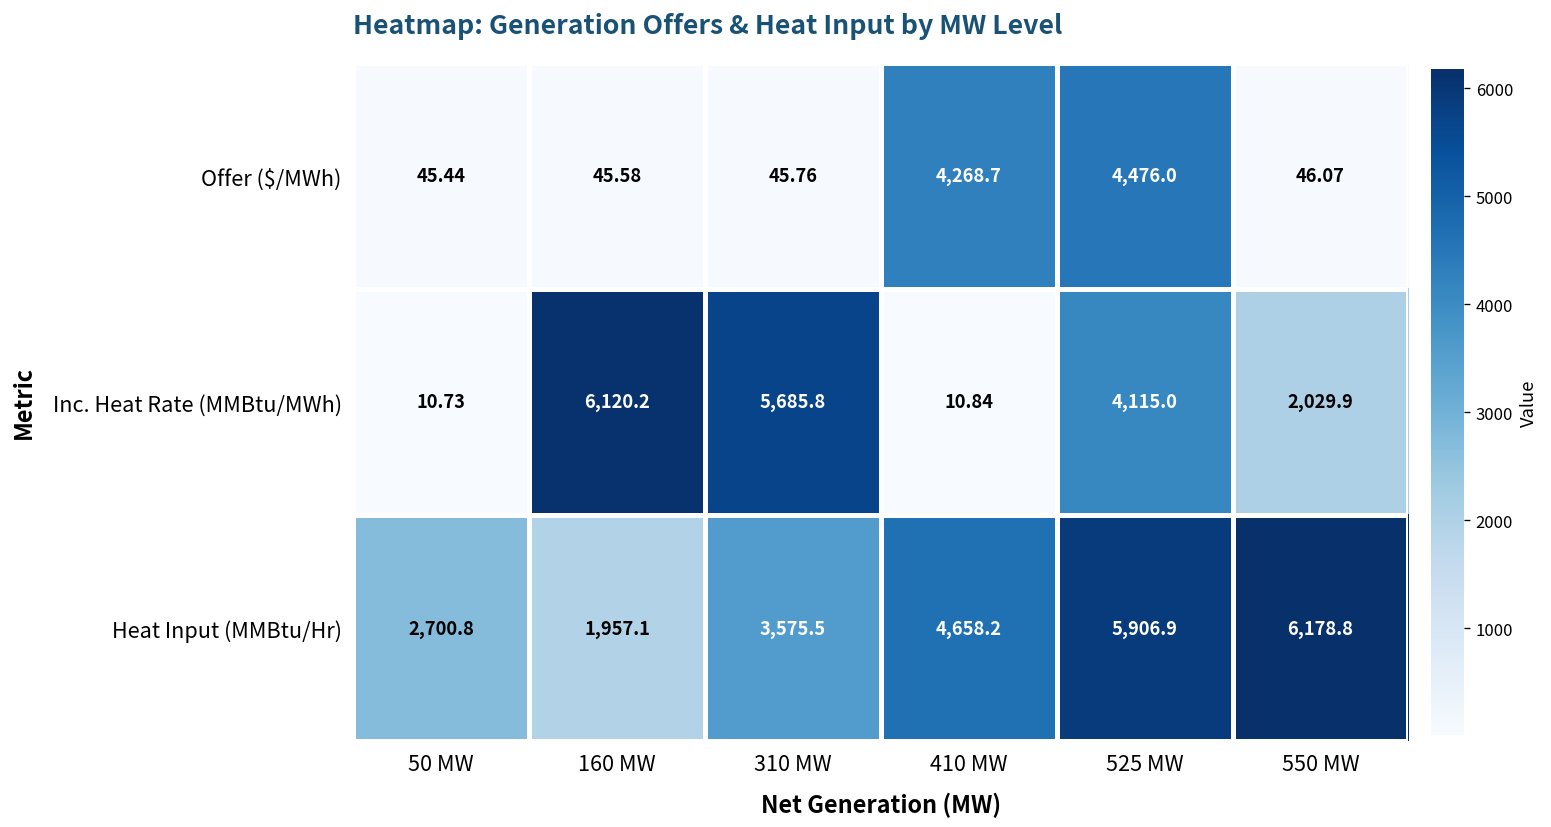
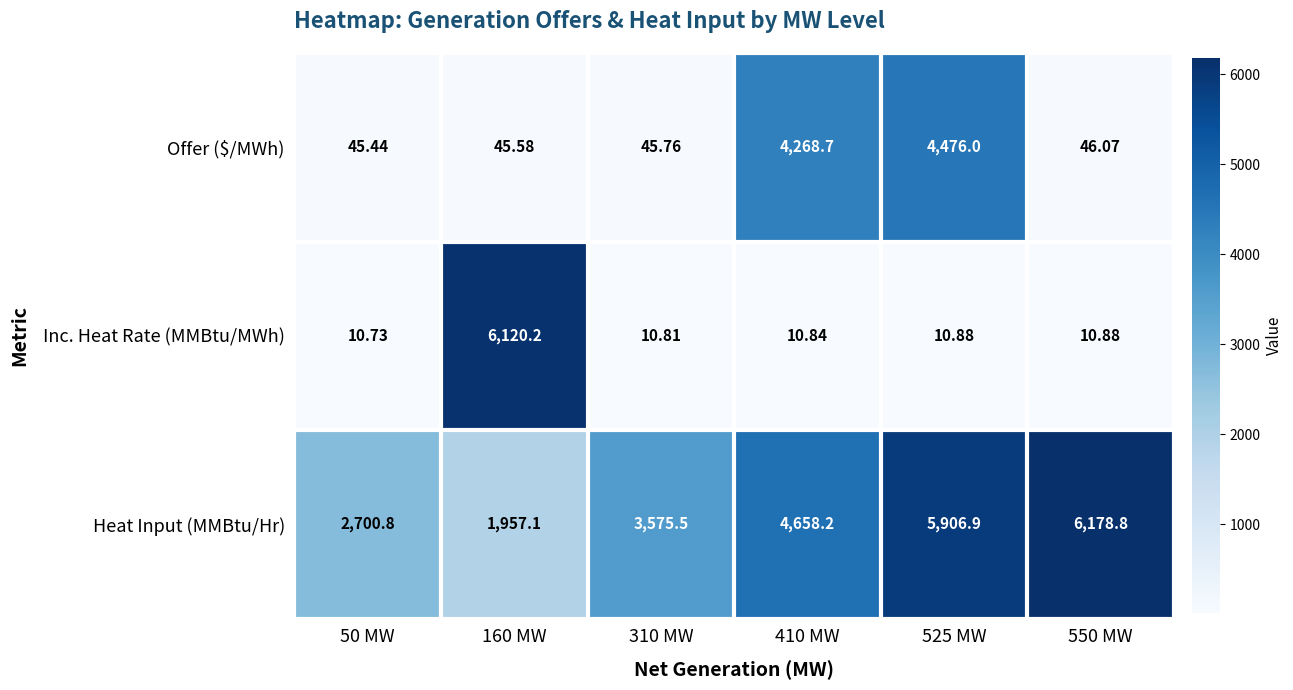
  {
    "Offer ($/MWh)": {
      "50 MW": "45.44",
      "160 MW": "45.58",
      "310 MW": "45.76",
      "410 MW": "4,268.7",
      "525 MW": "4,476.0",
      "550 MW": "46.07"
    },
    "Inc. Heat Rate (MMBtu/MWh)": {
      "50 MW": "10.73",
      "160 MW": "6,120.2",
-     "310 MW": "5,685.8",
+     "310 MW": "10.81",
      "410 MW": "10.84",
-     "525 MW": "4,115.0",
-     "550 MW": "2,029.9"
+     "525 MW": "10.88",
+     "550 MW": "10.88"
    },
    "Heat Input (MMBtu/Hr)": {
      "50 MW": "2,700.8",
      "160 MW": "1,957.1",
      "310 MW": "3,575.5",
      "410 MW": "4,658.2",
      "525 MW": "5,906.9",
      "550 MW": "6,178.8"
    }
  }
